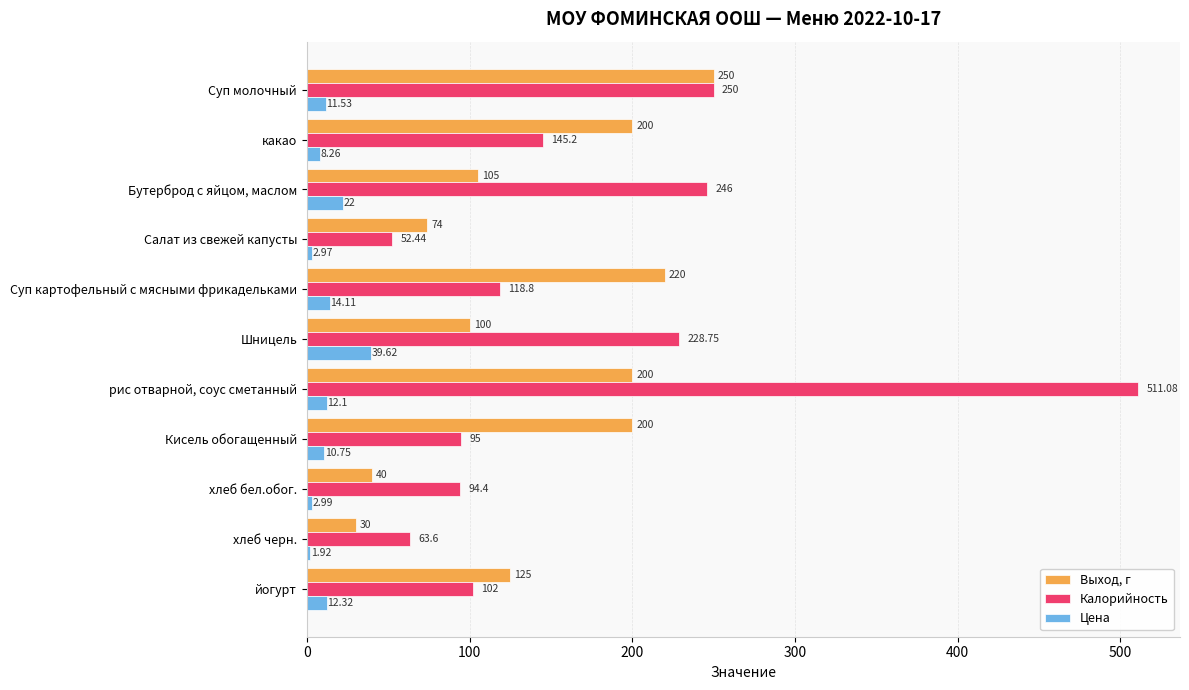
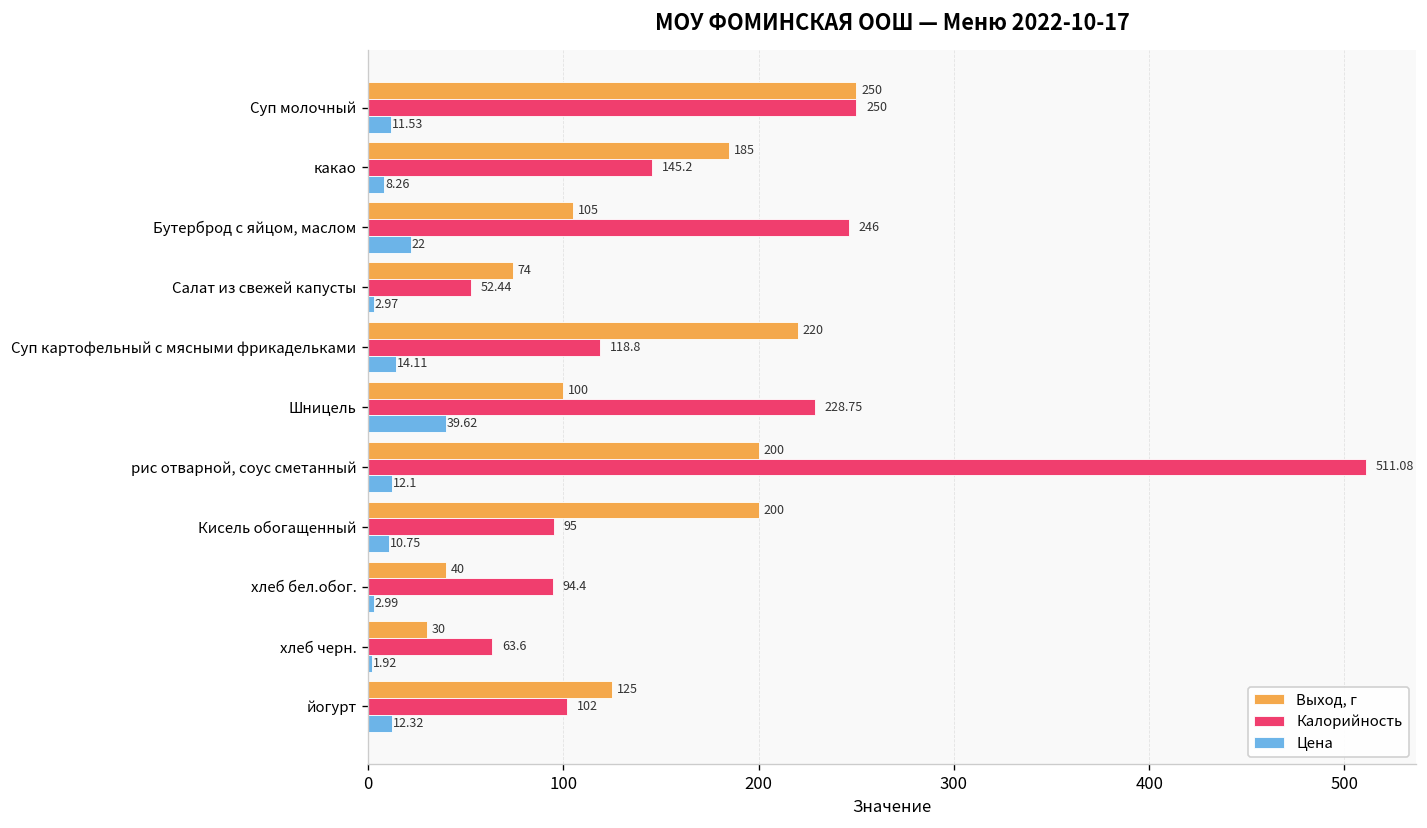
  {
    "Выход, г": {
      "Суп молочный": 250,
-     "какао": 200,
+     "какао": 185,
      "Бутерброд с яйцом, маслом": 105,
      "Салат из свежей капусты": 74,
      "Суп картофельный с мясными фрикадельками": 220,
      "Шницель": 100,
      "рис отварной, соус сметанный": 200,
      "Кисель обогащенный": 200,
      "хлеб бел.обог.": 40,
      "хлеб черн.": 30,
      "йогурт": 125
    },
    "Калорийность": {
      "Суп молочный": 250,
      "какао": 145.2,
      "Бутерброд с яйцом, маслом": 246,
      "Салат из свежей капусты": 52.44,
      "Суп картофельный с мясными фрикадельками": 118.8,
      "Шницель": 228.75,
      "рис отварной, соус сметанный": 511.08,
      "Кисель обогащенный": 95,
      "хлеб бел.обог.": 94.4,
      "хлеб черн.": 63.6,
      "йогурт": 102
    },
    "Цена": {
      "Суп молочный": 11.53,
      "какао": 8.26,
      "Бутерброд с яйцом, маслом": 22,
      "Салат из свежей капусты": 2.97,
      "Суп картофельный с мясными фрикадельками": 14.11,
      "Шницель": 39.62,
      "рис отварной, соус сметанный": 12.1,
      "Кисель обогащенный": 10.75,
      "хлеб бел.обог.": 2.99,
      "хлеб черн.": 1.92,
      "йогурт": 12.32
    }
  }
